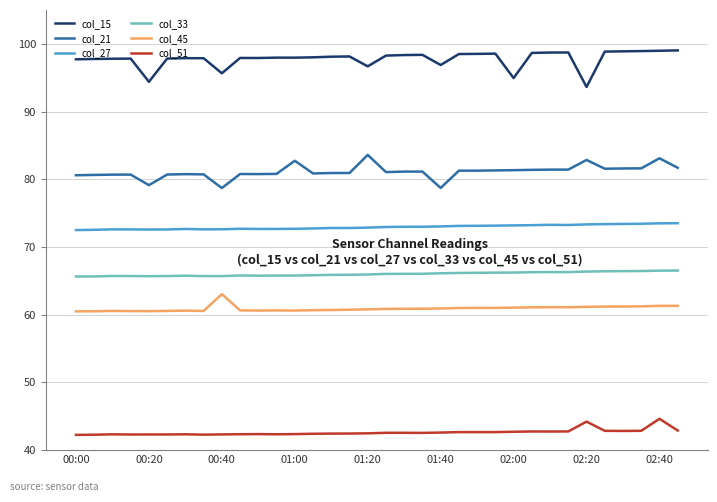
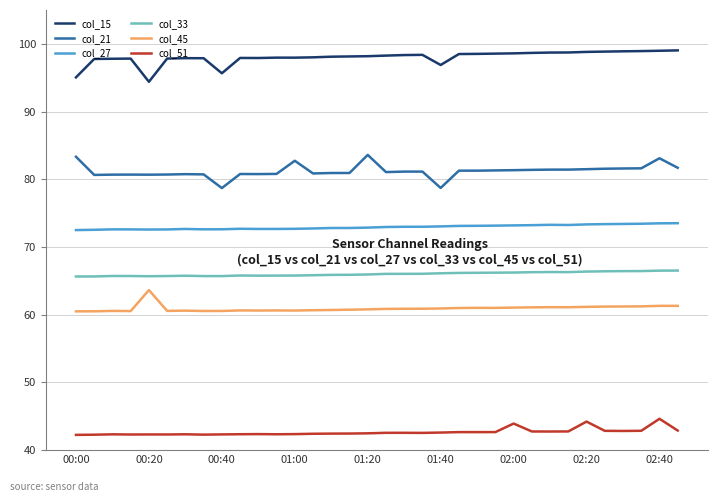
  {
    "col_15": {
-     "00:00": 98,
+     "00:00": 95,
      "00:20": 94,
      "00:40": 96,
      "01:00": 98,
-     "01:20": 97,
+     "01:20": 98,
      "01:40": 97,
-     "02:00": 95,
-     "02:20": 94,
+     "02:00": 99,
+     "02:20": 99,
      "02:40": 99
    },
    "col_21": {
-     "00:00": 81,
-     "00:20": 79,
+     "00:00": 83,
+     "00:20": 81,
      "00:40": 79,
      "01:00": 83,
      "01:20": 84,
      "01:40": 79,
      "02:00": 81,
-     "02:20": 83,
+     "02:20": 81,
      "02:40": 83
    },
    "col_45": {
      "00:00": 60,
-     "00:20": 61,
-     "00:40": 63,
+     "00:20": 64,
+     "00:40": 61,
      "01:00": 61,
      "01:20": 61,
      "01:40": 61,
      "02:00": 61,
      "02:20": 61,
      "02:40": 61
    },
    "col_51": {
      "00:00": 42,
      "00:20": 42,
      "00:40": 42,
      "01:00": 42,
      "01:20": 42,
      "01:40": 43,
-     "02:00": 43,
+     "02:00": 44,
      "02:20": 44,
      "02:40": 45
    }
  }
